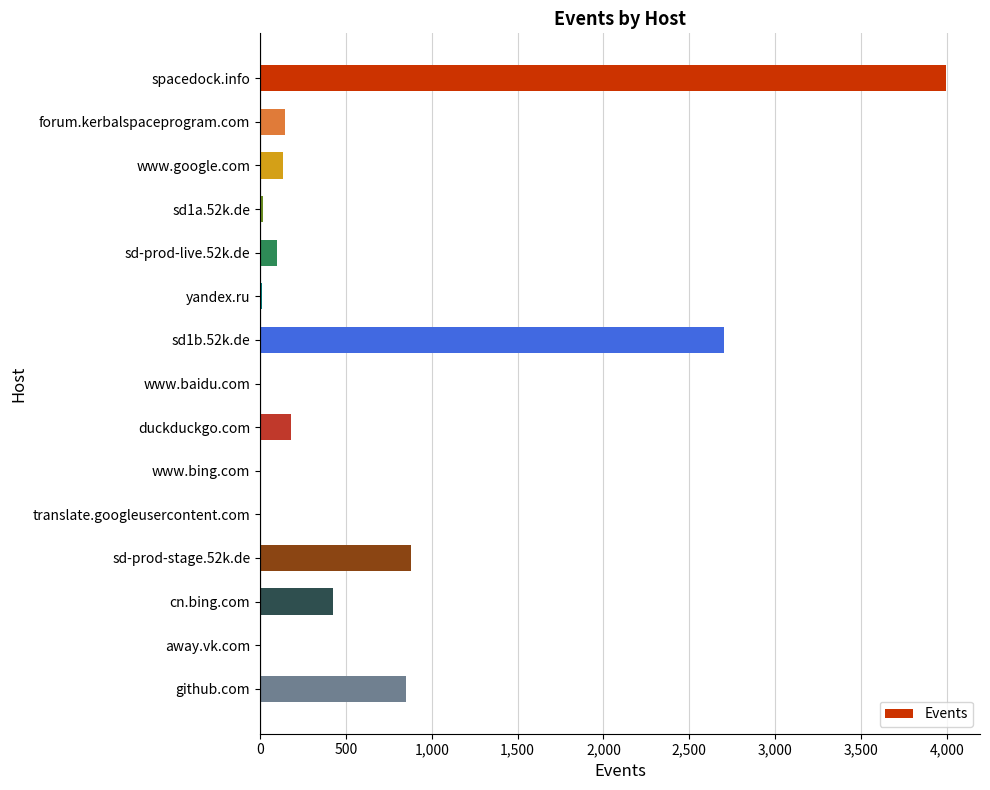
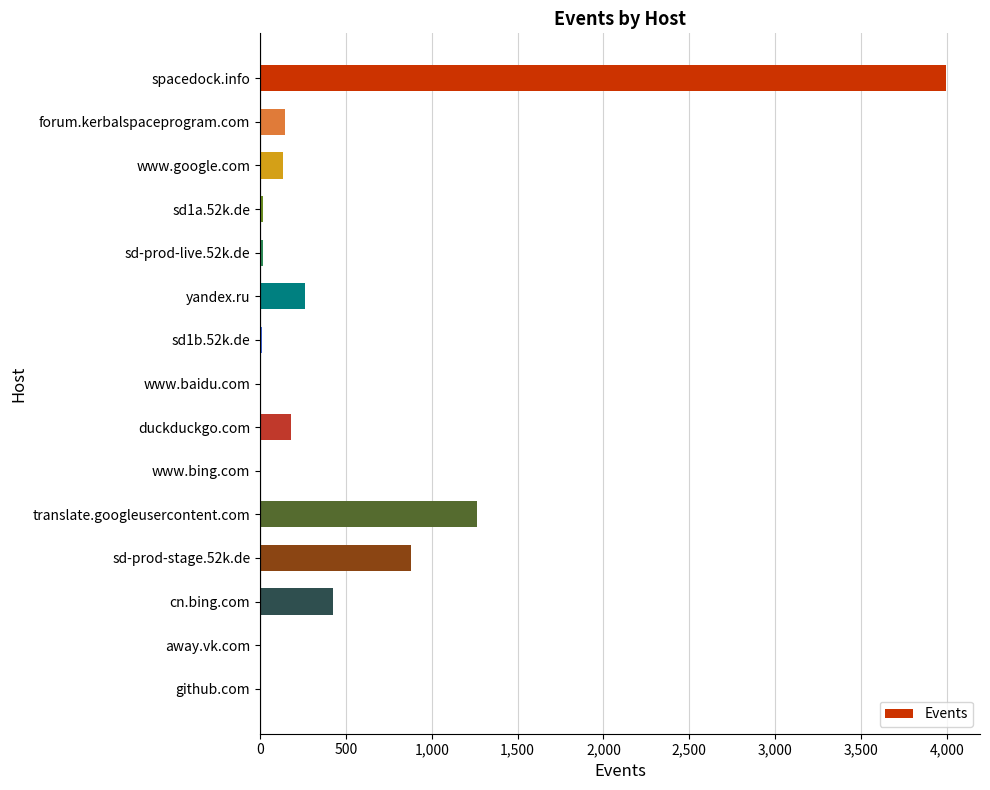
  {
    "spacedock.info": "3,990",
    "forum.kerbalspaceprogram.com": "150",
    "www.google.com": "140",
    "sd1a.52k.de": "20",
-   "sd-prod-live.52k.de": "100",
-   "yandex.ru": "10",
-   "sd1b.52k.de": "2,700",
+   "sd-prod-live.52k.de": "20",
+   "yandex.ru": "260",
+   "sd1b.52k.de": "10",
    "duckduckgo.com": "180",
-   "translate.googleusercontent.com": "0",
+   "translate.googleusercontent.com": "1,260",
    "sd-prod-stage.52k.de": "880",
    "cn.bing.com": "420",
-   "github.com": "850"
+   "github.com": "0"
  }
